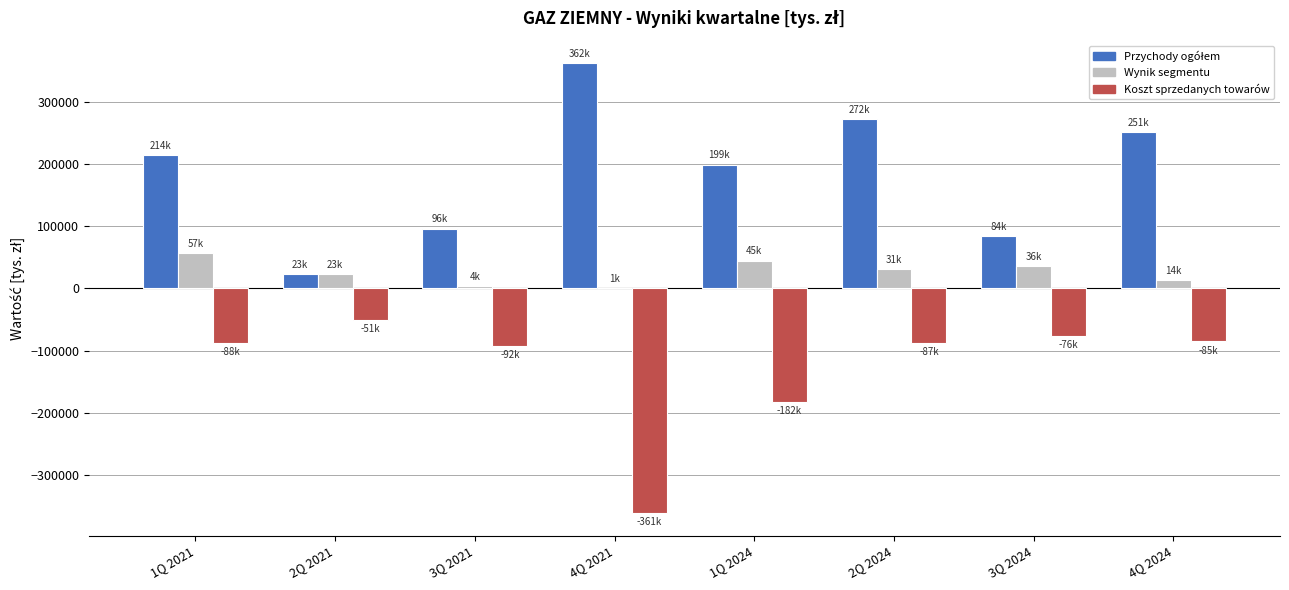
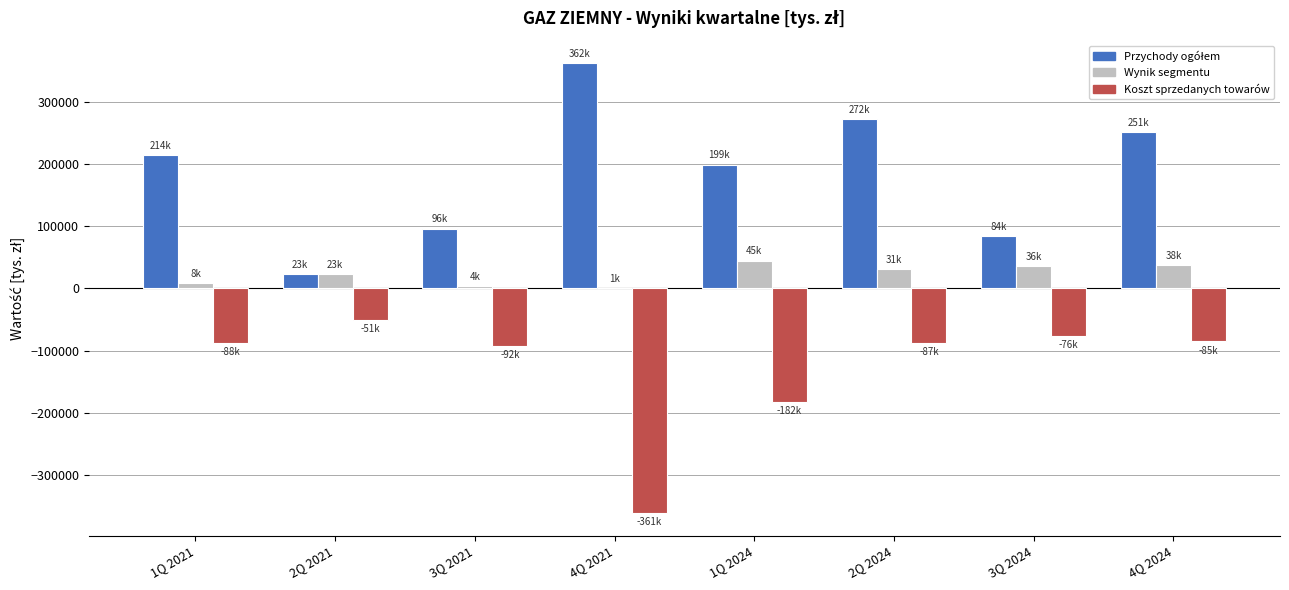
  {
    "Przychody ogółem": {
      "1Q 2021": "214k",
      "2Q 2021": "23k",
      "3Q 2021": "96k",
      "4Q 2021": "362k",
      "1Q 2024": "199k",
      "2Q 2024": "272k",
      "3Q 2024": "84k",
      "4Q 2024": "251k"
    },
    "Wynik segmentu": {
-     "1Q 2021": "57k",
+     "1Q 2021": "8k",
      "2Q 2021": "23k",
      "3Q 2021": "4k",
      "4Q 2021": "1k",
      "1Q 2024": "45k",
      "2Q 2024": "31k",
      "3Q 2024": "36k",
-     "4Q 2024": "14k"
+     "4Q 2024": "38k"
    },
    "Koszt sprzedanych towarów": {
      "1Q 2021": "-88k",
      "2Q 2021": "-51k",
      "3Q 2021": "-92k",
      "4Q 2021": "-361k",
      "1Q 2024": "-182k",
      "2Q 2024": "-87k",
      "3Q 2024": "-76k",
      "4Q 2024": "-85k"
    }
  }
